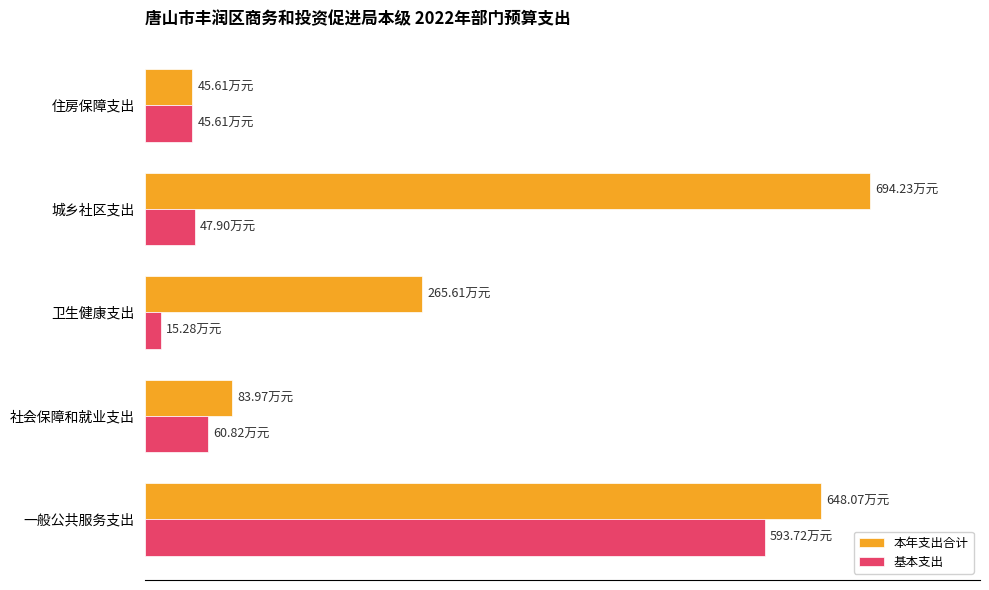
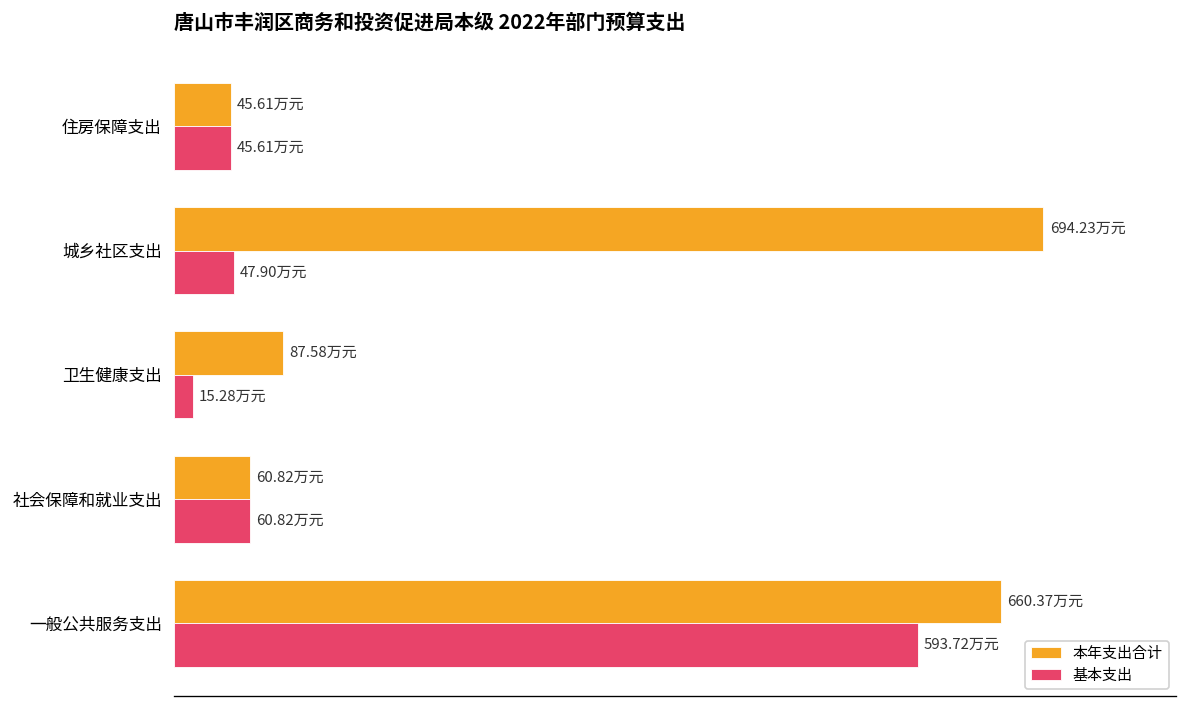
  {
    "本年支出合计": {
      "住房保障支出": 45.61,
      "城乡社区支出": 694.23,
-     "卫生健康支出": 265.61,
-     "社会保障和就业支出": 83.97,
-     "一般公共服务支出": 648.07
+     "卫生健康支出": 87.58,
+     "社会保障和就业支出": 60.82,
+     "一般公共服务支出": 660.37
    },
    "基本支出": {
      "住房保障支出": 45.61,
      "城乡社区支出": 47.90,
      "卫生健康支出": 15.28,
      "社会保障和就业支出": 60.82,
      "一般公共服务支出": 593.72
    }
  }
